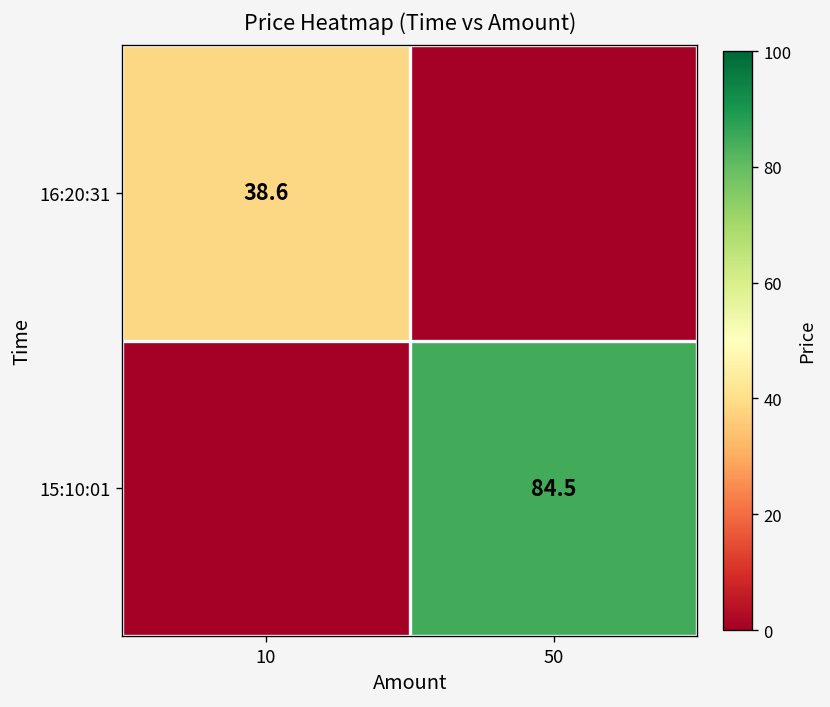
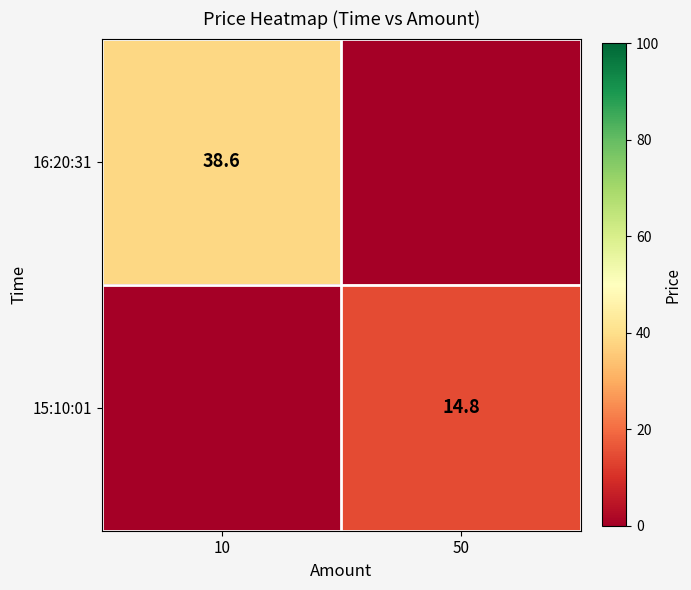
  {
    "16:20:31": {
      "10": 38.6
    },
    "15:10:01": {
-     "50": 84.5
+     "50": 14.8
    }
  }
